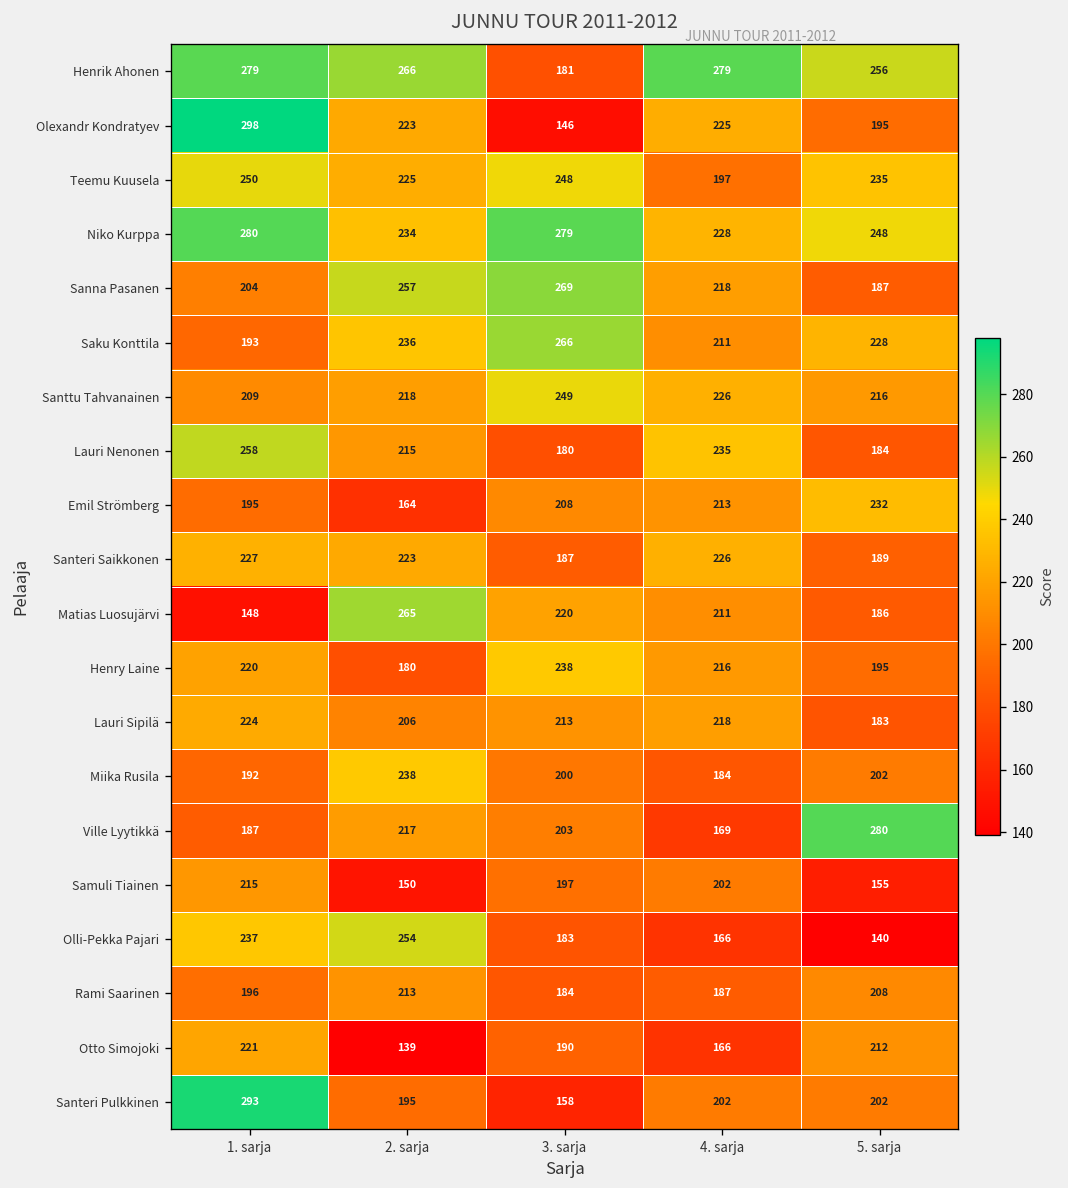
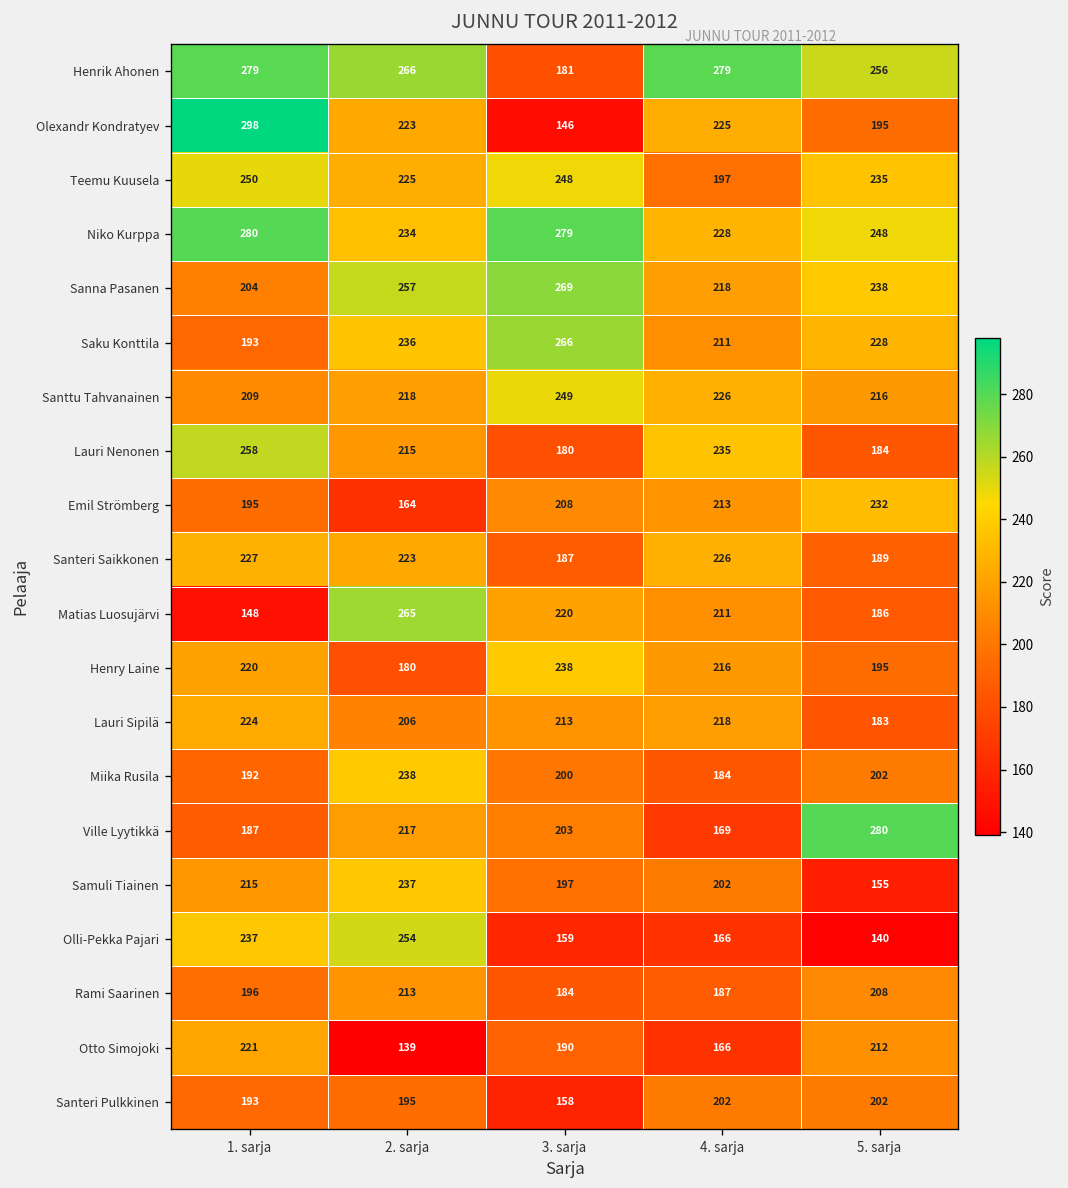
  {
    "Henrik Ahonen": {
      "1. sarja": 279,
      "2. sarja": 266,
      "3. sarja": 181,
      "4. sarja": 279,
      "5. sarja": 256
    },
    "Olexandr Kondratyev": {
      "1. sarja": 298,
      "2. sarja": 223,
      "3. sarja": 146,
      "4. sarja": 225,
      "5. sarja": 195
    },
    "Teemu Kuusela": {
      "1. sarja": 250,
      "2. sarja": 225,
      "3. sarja": 248,
      "4. sarja": 197,
      "5. sarja": 235
    },
    "Niko Kurppa": {
      "1. sarja": 280,
      "2. sarja": 234,
      "3. sarja": 279,
      "4. sarja": 228,
      "5. sarja": 248
    },
    "Sanna Pasanen": {
      "1. sarja": 204,
      "2. sarja": 257,
      "3. sarja": 269,
      "4. sarja": 218,
-     "5. sarja": 187
+     "5. sarja": 238
    },
    "Saku Konttila": {
      "1. sarja": 193,
      "2. sarja": 236,
      "3. sarja": 266,
      "4. sarja": 211,
      "5. sarja": 228
    },
    "Santtu Tahvanainen": {
      "1. sarja": 209,
      "2. sarja": 218,
      "3. sarja": 249,
      "4. sarja": 226,
      "5. sarja": 216
    },
    "Lauri Nenonen": {
      "1. sarja": 258,
      "2. sarja": 215,
      "3. sarja": 180,
      "4. sarja": 235,
      "5. sarja": 184
    },
    "Emil Strömberg": {
      "1. sarja": 195,
      "2. sarja": 164,
      "3. sarja": 208,
      "4. sarja": 213,
      "5. sarja": 232
    },
    "Santeri Saikkonen": {
      "1. sarja": 227,
      "2. sarja": 223,
      "3. sarja": 187,
      "4. sarja": 226,
      "5. sarja": 189
    },
    "Matias Luosujärvi": {
      "1. sarja": 148,
      "2. sarja": 265,
      "3. sarja": 220,
      "4. sarja": 211,
      "5. sarja": 186
    },
    "Henry Laine": {
      "1. sarja": 220,
      "2. sarja": 180,
      "3. sarja": 238,
      "4. sarja": 216,
      "5. sarja": 195
    },
    "Lauri Sipilä": {
      "1. sarja": 224,
      "2. sarja": 206,
      "3. sarja": 213,
      "4. sarja": 218,
      "5. sarja": 183
    },
    "Miika Rusila": {
      "1. sarja": 192,
      "2. sarja": 238,
      "3. sarja": 200,
      "4. sarja": 184,
      "5. sarja": 202
    },
    "Ville Lyytikkä": {
      "1. sarja": 187,
      "2. sarja": 217,
      "3. sarja": 203,
      "4. sarja": 169,
      "5. sarja": 280
    },
    "Samuli Tiainen": {
      "1. sarja": 215,
-     "2. sarja": 150,
+     "2. sarja": 237,
      "3. sarja": 197,
      "4. sarja": 202,
      "5. sarja": 155
    },
    "Olli-Pekka Pajari": {
      "1. sarja": 237,
      "2. sarja": 254,
-     "3. sarja": 183,
+     "3. sarja": 159,
      "4. sarja": 166,
      "5. sarja": 140
    },
    "Rami Saarinen": {
      "1. sarja": 196,
      "2. sarja": 213,
      "3. sarja": 184,
      "4. sarja": 187,
      "5. sarja": 208
    },
    "Otto Simojoki": {
      "1. sarja": 221,
      "2. sarja": 139,
      "3. sarja": 190,
      "4. sarja": 166,
      "5. sarja": 212
    },
    "Santeri Pulkkinen": {
-     "1. sarja": 293,
+     "1. sarja": 193,
      "2. sarja": 195,
      "3. sarja": 158,
      "4. sarja": 202,
      "5. sarja": 202
    }
  }
